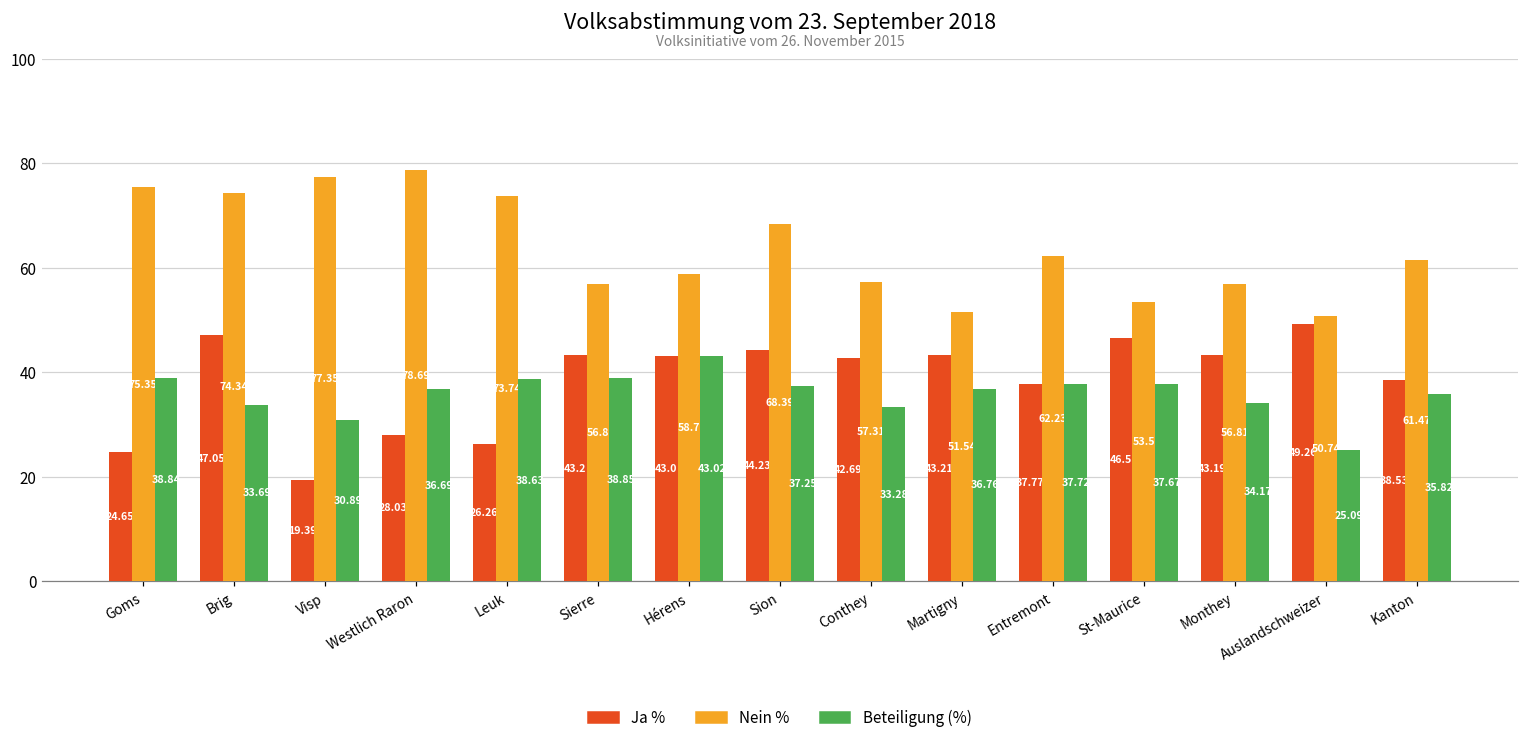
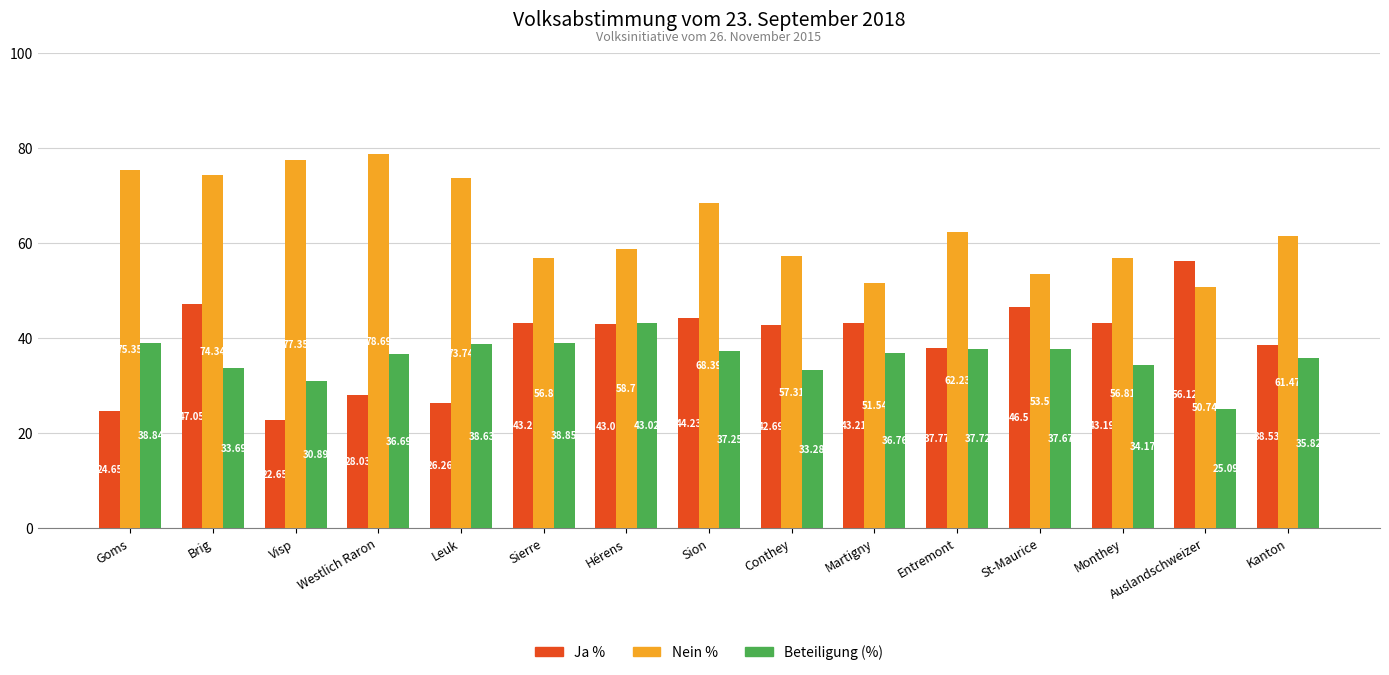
  {
    "Ja %": {
      "Goms": 24.65,
      "Brig": 47.05,
-     "Visp": 19.39,
+     "Visp": 22.65,
      "Westlich Raron": 28.03,
      "Leuk": 26.26,
      "Sierre": 43.2,
      "Hérens": 43.0,
      "Sion": 44.23,
      "Conthey": 42.69,
      "Martigny": 43.21,
      "Entremont": 37.77,
      "St-Maurice": 46.5,
      "Monthey": 43.19,
-     "Auslandschweizer": 49.26,
+     "Auslandschweizer": 56.12,
      "Kanton": 38.53
    },
    "Nein %": {
      "Goms": 75.35,
      "Brig": 74.34,
      "Visp": 77.35,
      "Westlich Raron": 78.69,
      "Leuk": 73.74,
      "Sierre": 56.8,
      "Hérens": 58.7,
      "Sion": 68.39,
      "Conthey": 57.31,
      "Martigny": 51.54,
      "Entremont": 62.23,
      "St-Maurice": 53.5,
      "Monthey": 56.81,
      "Auslandschweizer": 50.74,
      "Kanton": 61.47
    },
    "Beteiligung (%)": {
      "Goms": 38.84,
      "Brig": 33.69,
      "Visp": 30.89,
      "Westlich Raron": 36.69,
      "Leuk": 38.63,
      "Sierre": 38.85,
      "Hérens": 43.02,
      "Sion": 37.25,
      "Conthey": 33.28,
      "Martigny": 36.76,
      "Entremont": 37.72,
      "St-Maurice": 37.67,
      "Monthey": 34.17,
      "Auslandschweizer": 25.09,
      "Kanton": 35.82
    }
  }
